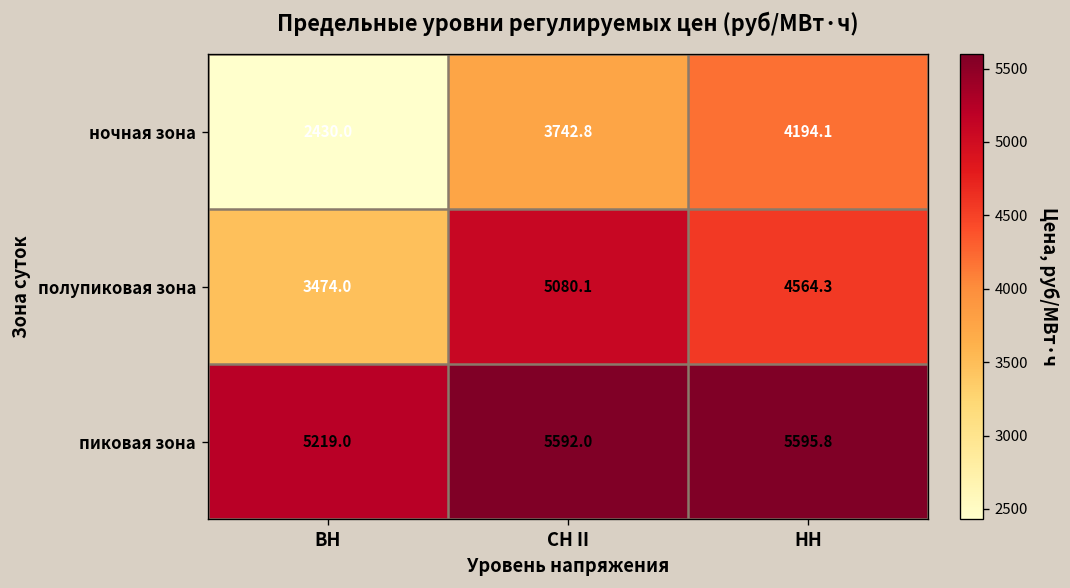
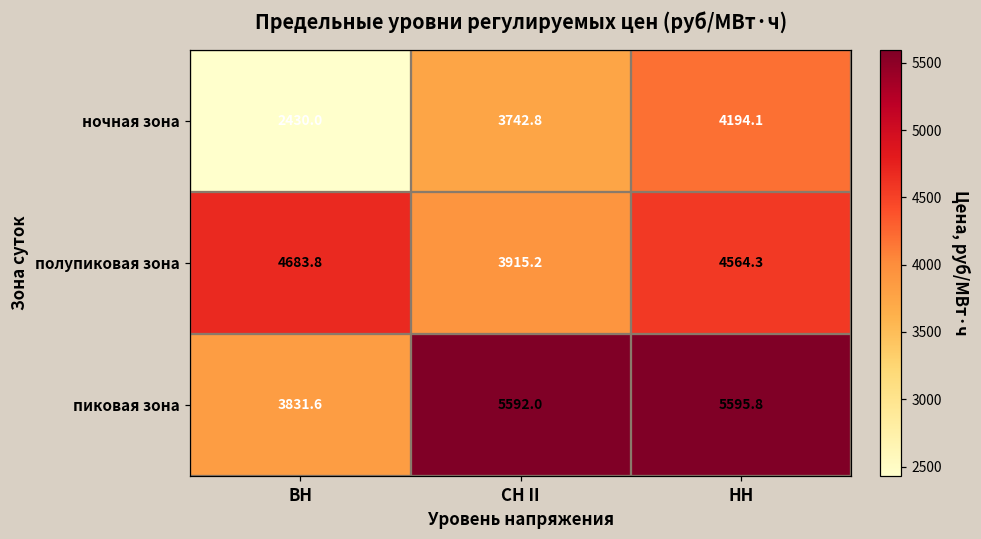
  {
    "ночная зона": {
      "ВН": 2430.0,
      "СН II": 3742.8,
      "НН": 4194.1
    },
    "полупиковая зона": {
-     "ВН": 3474.0,
-     "СН II": 5080.1,
+     "ВН": 4683.8,
+     "СН II": 3915.2,
      "НН": 4564.3
    },
    "пиковая зона": {
-     "ВН": 5219.0,
+     "ВН": 3831.6,
      "СН II": 5592.0,
      "НН": 5595.8
    }
  }
